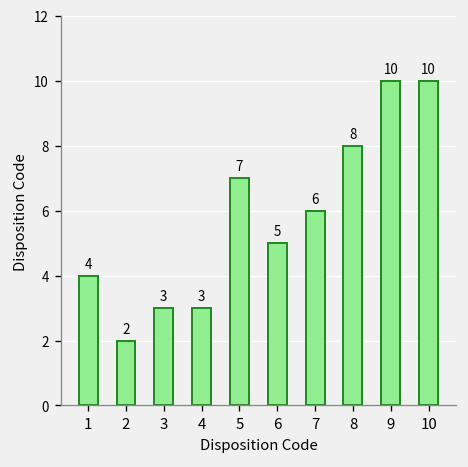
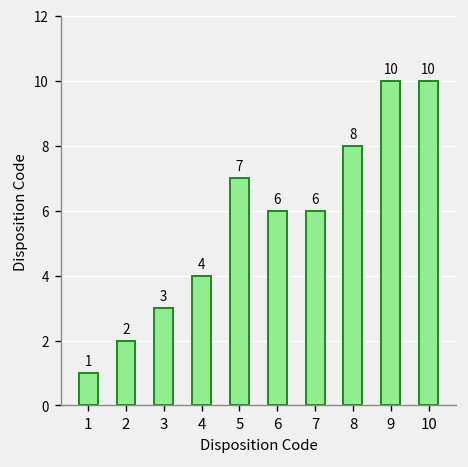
  {
-   "1": 4,
+   "1": 1,
    "2": 2,
    "3": 3,
-   "4": 3,
+   "4": 4,
    "5": 7,
-   "6": 5,
+   "6": 6,
    "7": 6,
    "8": 8,
    "9": 10,
    "10": 10
  }
